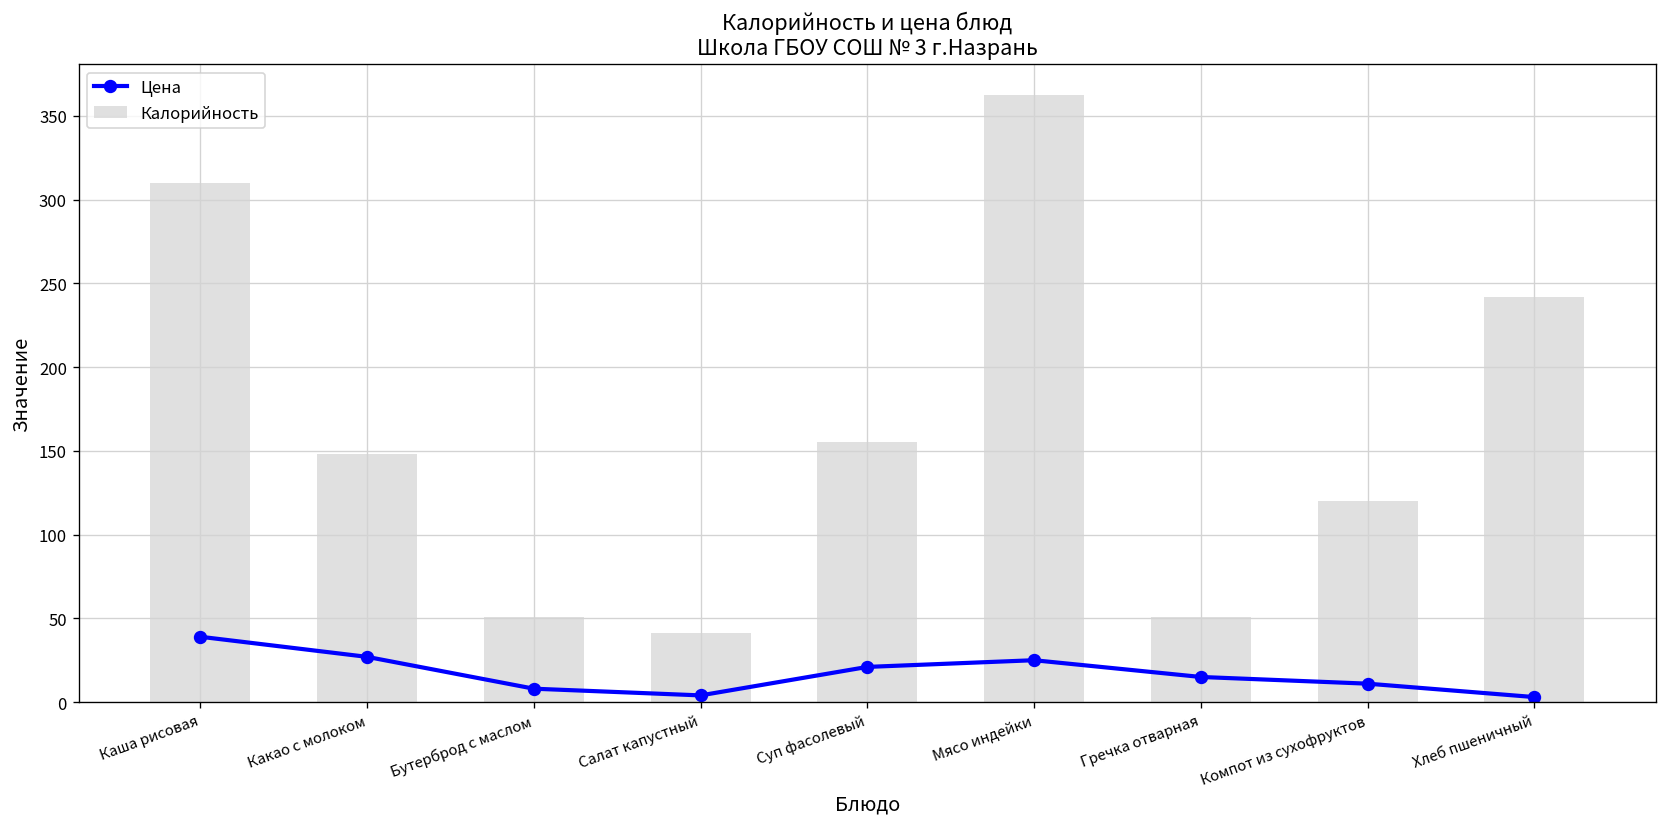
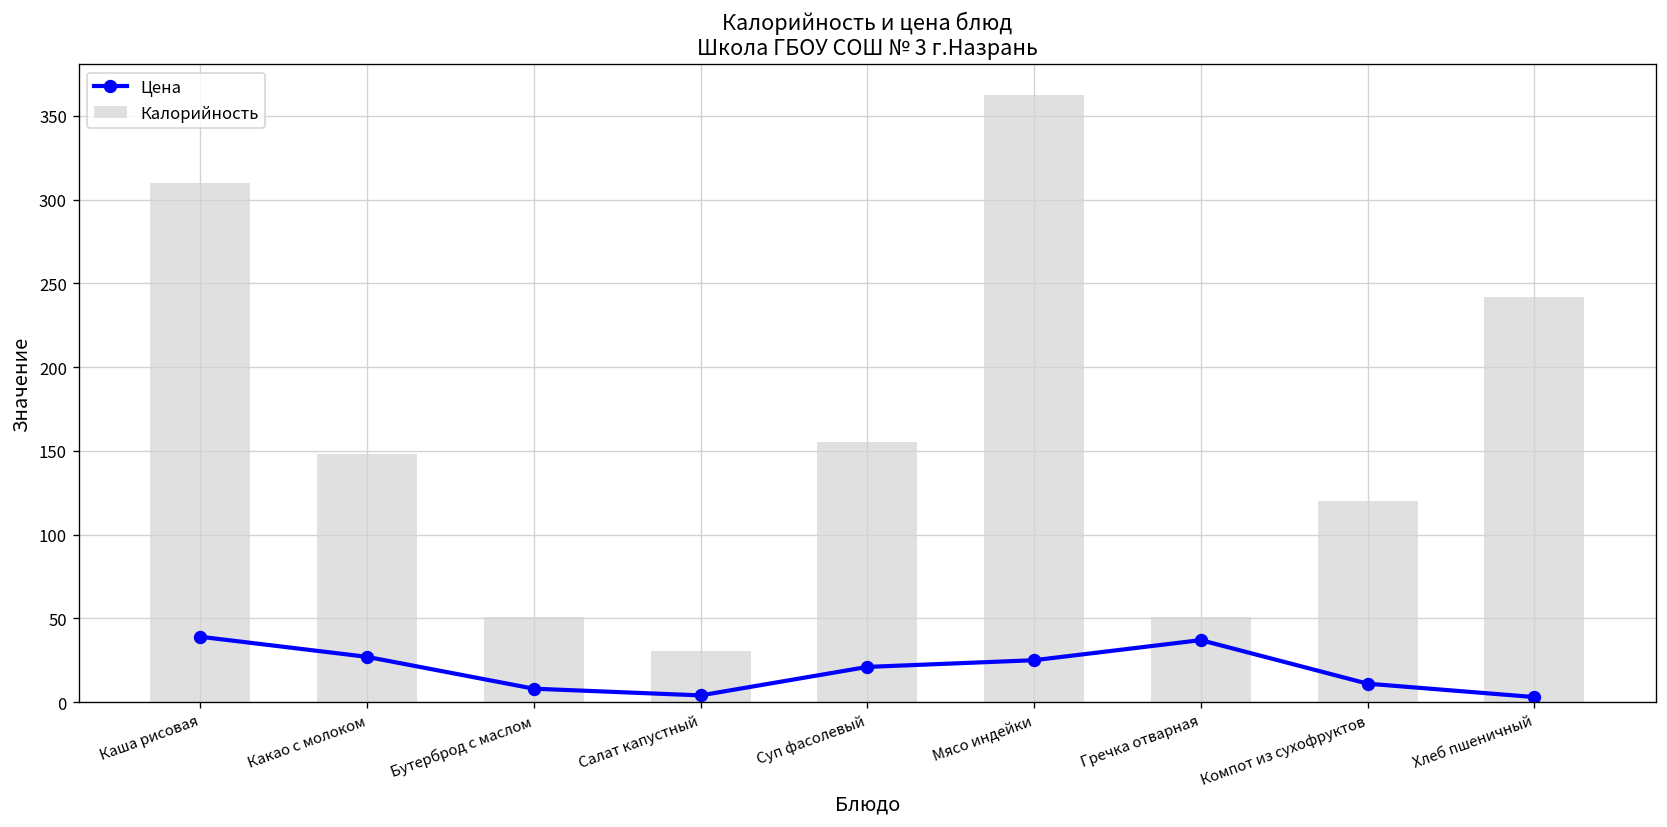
  {
    "Калорийность": {
      "Каша рисовая": 310,
      "Какао с молоком": 148,
      "Бутерброд с маслом": 51,
-     "Салат капустный": 41,
+     "Салат капустный": 31,
      "Суп фасолевый": 155,
      "Мясо индейки": 363,
      "Гречка отварная": 51,
      "Компот из сухофруктов": 120,
      "Хлеб пшеничный": 242
    },
    "Цена": {
      "Каша рисовая": 39,
      "Какао с молоком": 27,
      "Бутерброд с маслом": 8,
      "Салат капустный": 4,
      "Суп фасолевый": 21,
      "Мясо индейки": 25,
-     "Гречка отварная": 15,
+     "Гречка отварная": 37,
      "Компот из сухофруктов": 11,
      "Хлеб пшеничный": 3
    }
  }
